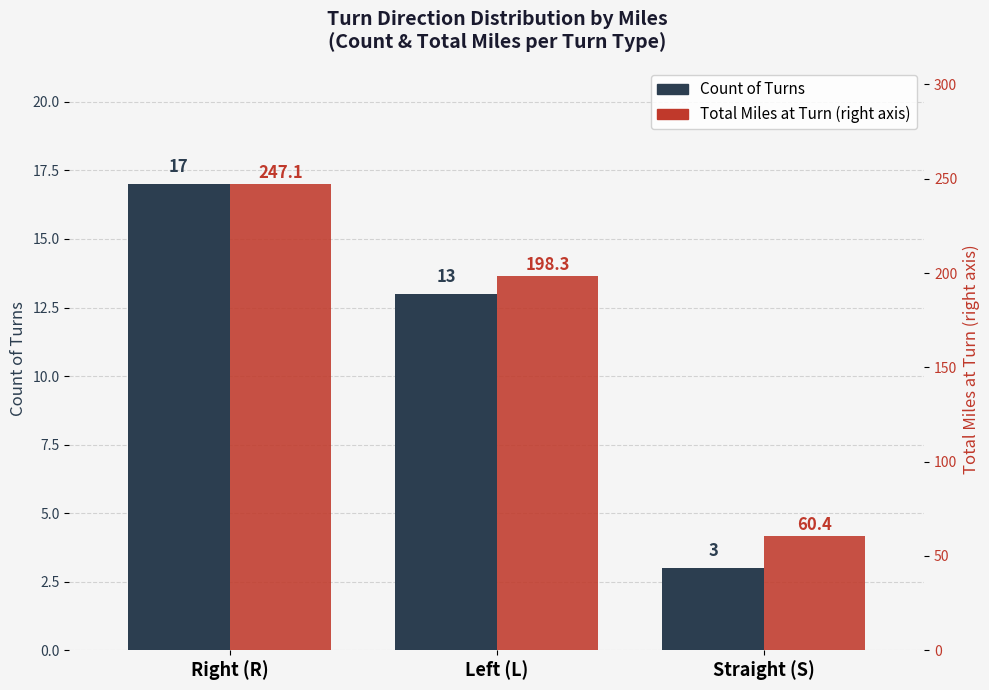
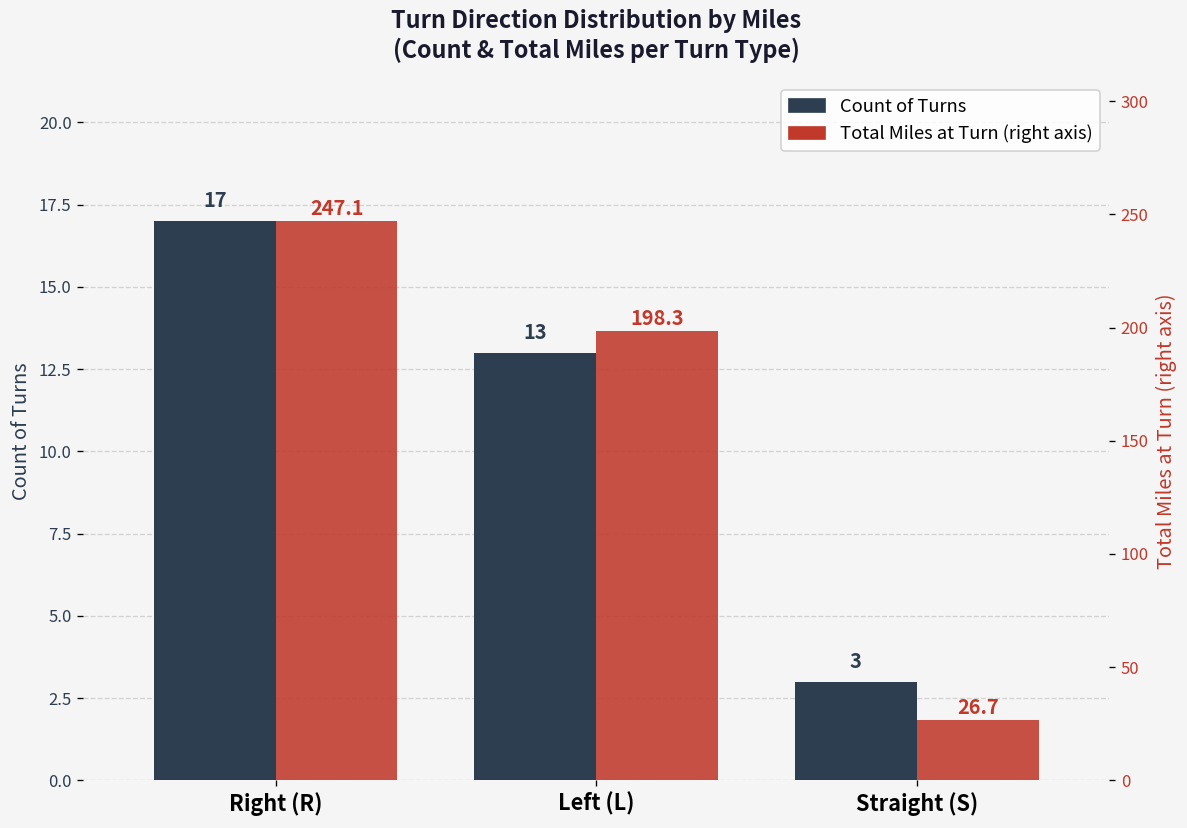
  {
    "Count of Turns": {
      "Right (R)": 17,
      "Left (L)": 13,
      "Straight (S)": 3
    },
    "Total Miles at Turn (right axis)": {
      "Right (R)": 247.1,
      "Left (L)": 198.3,
-     "Straight (S)": 60.4
+     "Straight (S)": 26.7
    }
  }
